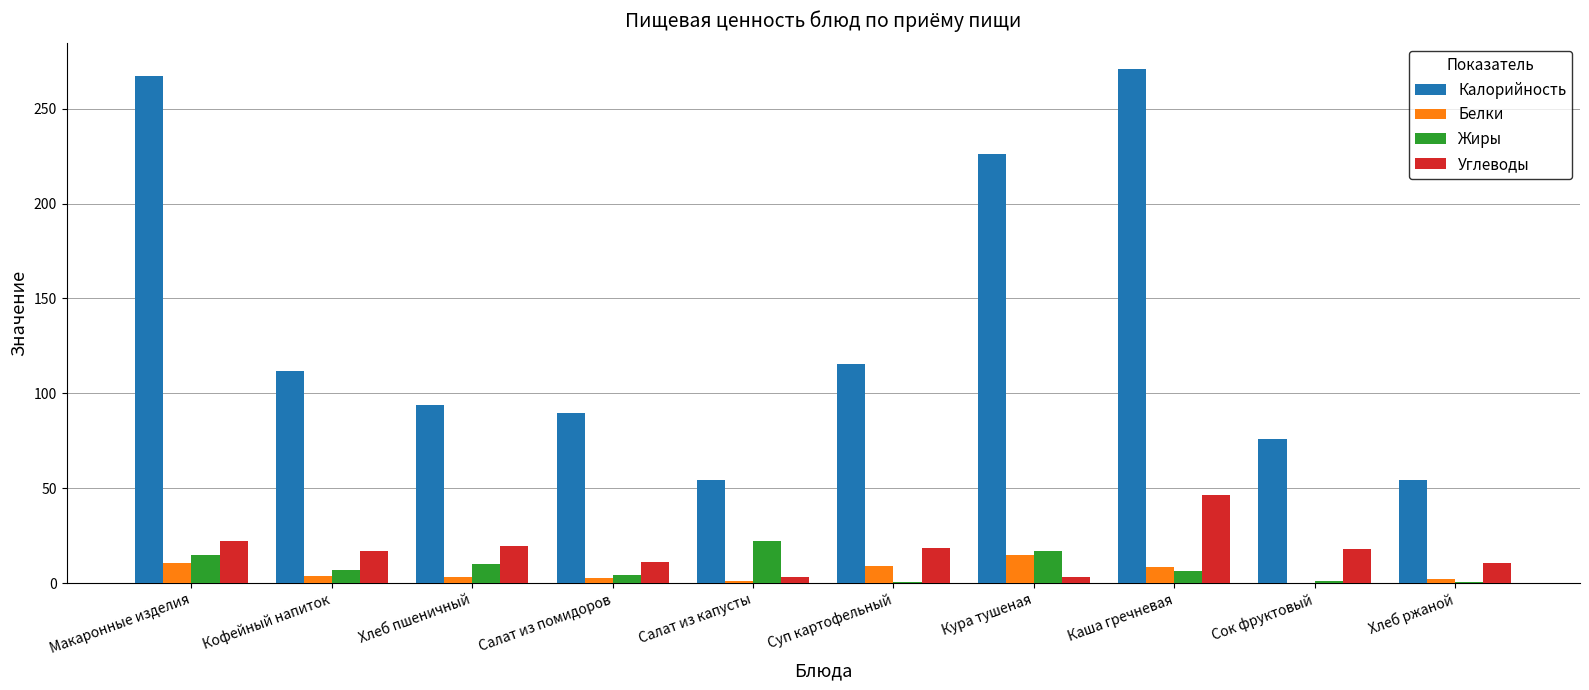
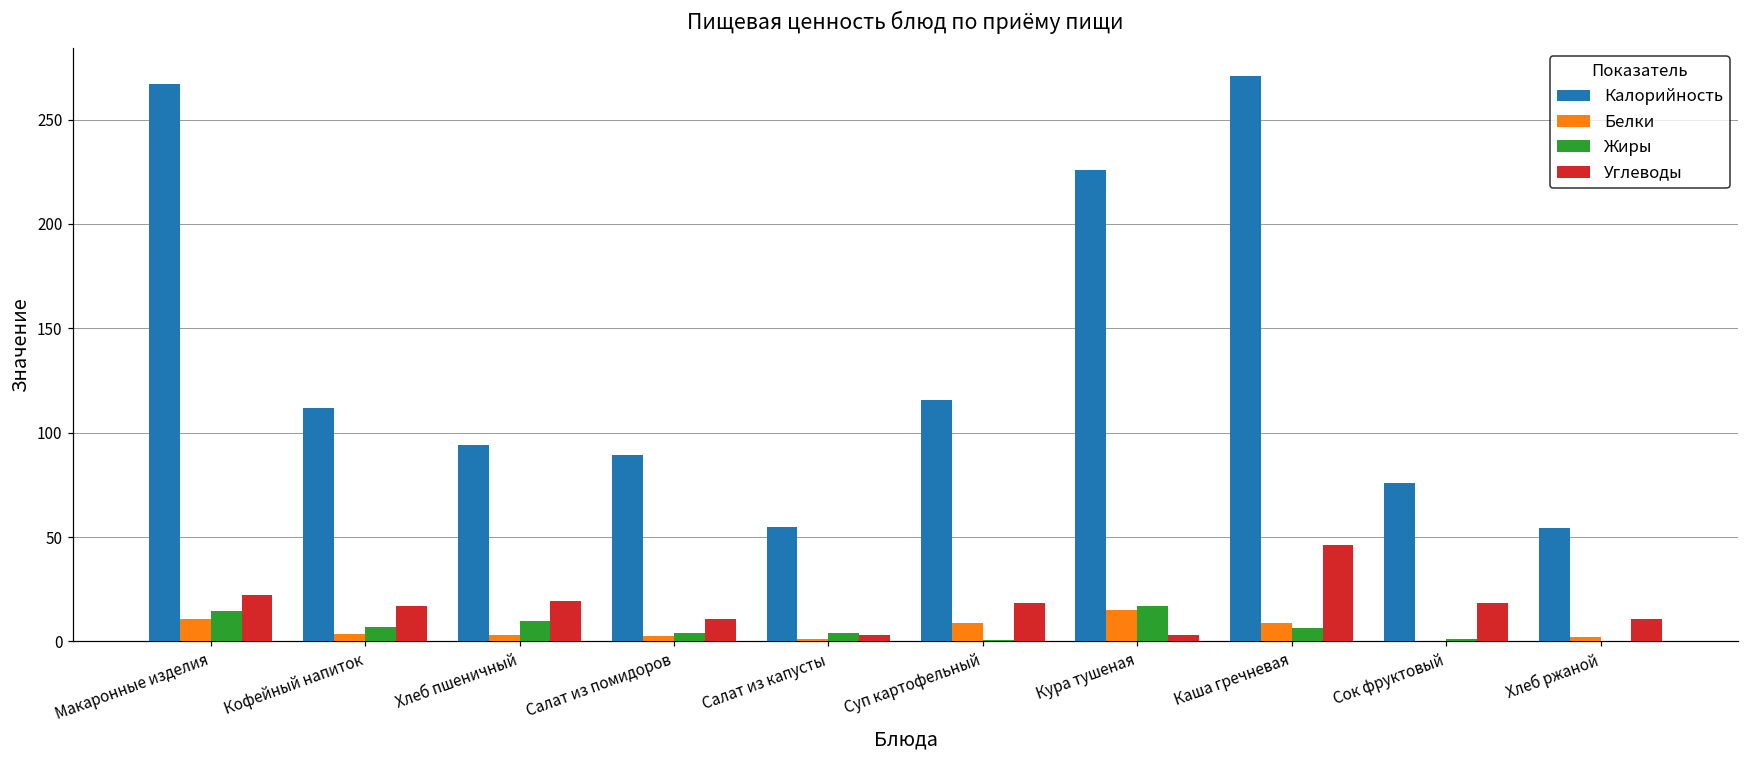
  {
    "Калорийность": {
      "Макаронные изделия": 267,
      "Кофейный напиток": 112,
      "Хлеб пшеничный": 94,
      "Салат из помидоров": 89,
      "Салат из капусты": 55,
      "Суп картофельный": 116,
      "Кура тушеная": 226,
      "Каша гречневая": 271,
      "Сок фруктовый": 76,
      "Хлеб ржаной": 54
    },
    "Белки": {
      "Макаронные изделия": 11,
      "Кофейный напиток": 4,
      "Хлеб пшеничный": 3,
      "Салат из помидоров": 2,
      "Суп картофельный": 9,
      "Кура тушеная": 15,
      "Каша гречневая": 9,
      "Сок фруктовый": 0,
      "Хлеб ржаной": 2
    },
    "Жиры": {
      "Макаронные изделия": 15,
      "Кофейный напиток": 7,
      "Хлеб пшеничный": 10,
      "Салат из помидоров": 4,
-     "Салат из капусты": 22,
+     "Салат из капусты": 4,
      "Кура тушеная": 17,
      "Каша гречневая": 7
    },
    "Углеводы": {
      "Макаронные изделия": 22,
      "Кофейный напиток": 17,
      "Хлеб пшеничный": 19,
      "Салат из помидоров": 11,
      "Салат из капусты": 3,
      "Суп картофельный": 19,
      "Кура тушеная": 3,
      "Каша гречневая": 46,
      "Сок фруктовый": 18,
      "Хлеб ржаной": 11
    }
  }
